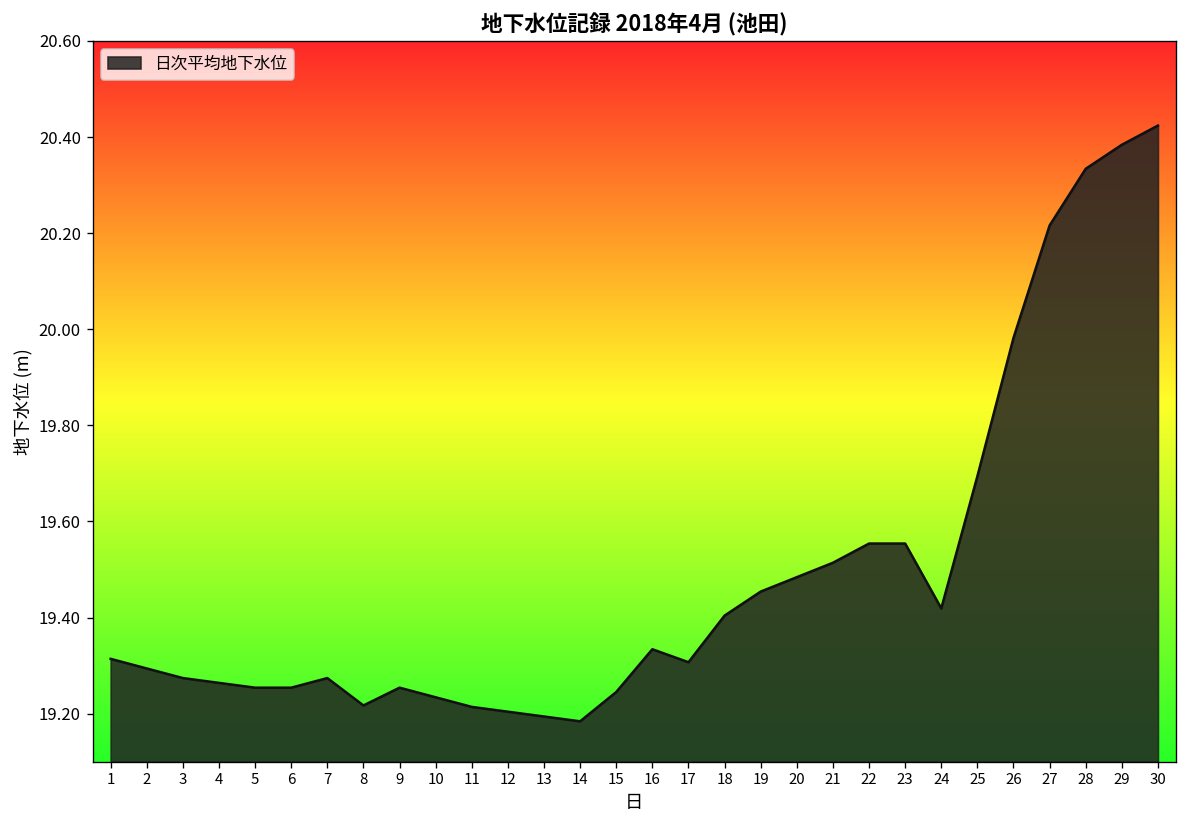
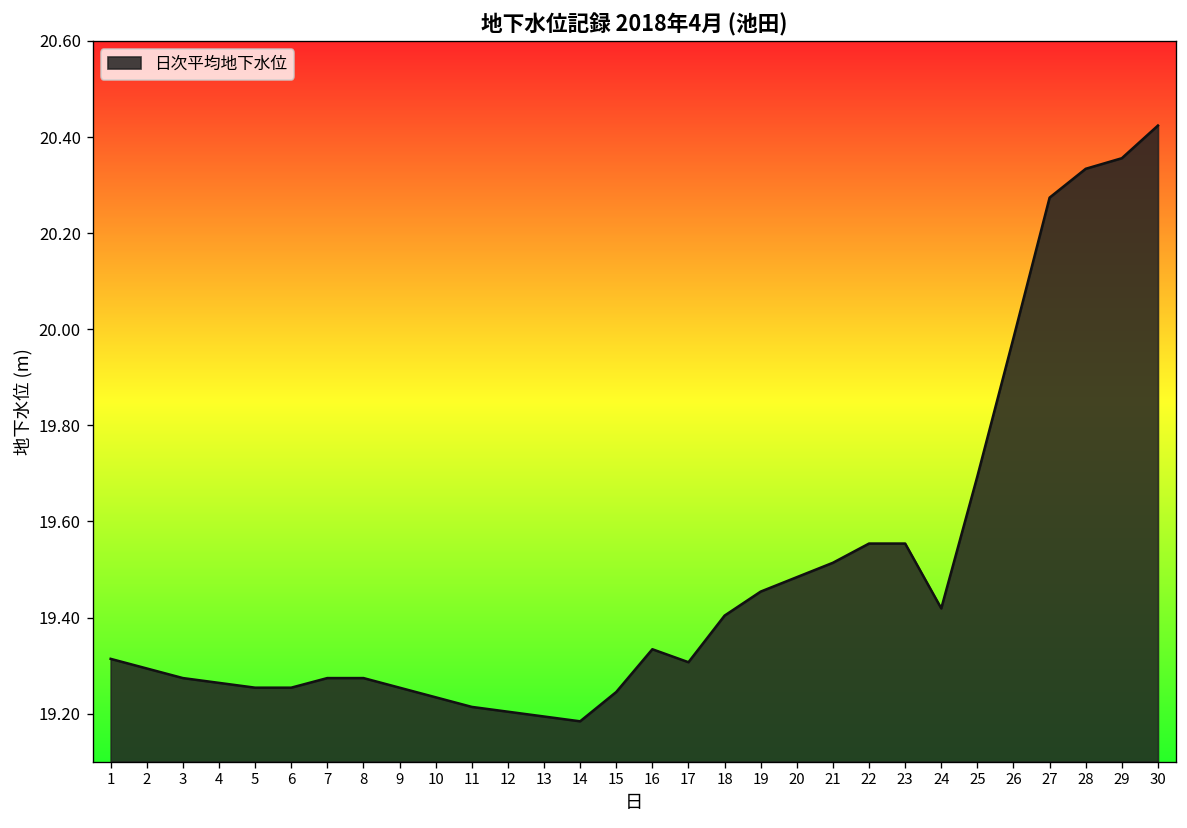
  {
    "1": 19.31,
    "2": 19.29,
    "3": 19.27,
    "4": 19.26,
    "5": 19.25,
    "6": 19.25,
    "7": 19.27,
-   "8": 19.22,
+   "8": 19.27,
    "9": 19.25,
    "10": 19.23,
    "11": 19.21,
    "12": 19.20,
    "13": 19.19,
    "14": 19.18,
    "15": 19.25,
    "16": 19.33,
    "17": 19.31,
    "18": 19.40,
    "19": 19.45,
    "20": 19.48,
    "21": 19.51,
    "22": 19.55,
    "23": 19.55,
    "24": 19.42,
    "25": 19.69,
    "26": 19.98,
-   "27": 20.22,
+   "27": 20.27,
    "28": 20.33,
-   "29": 20.38,
+   "29": 20.36,
    "30": 20.42
  }
